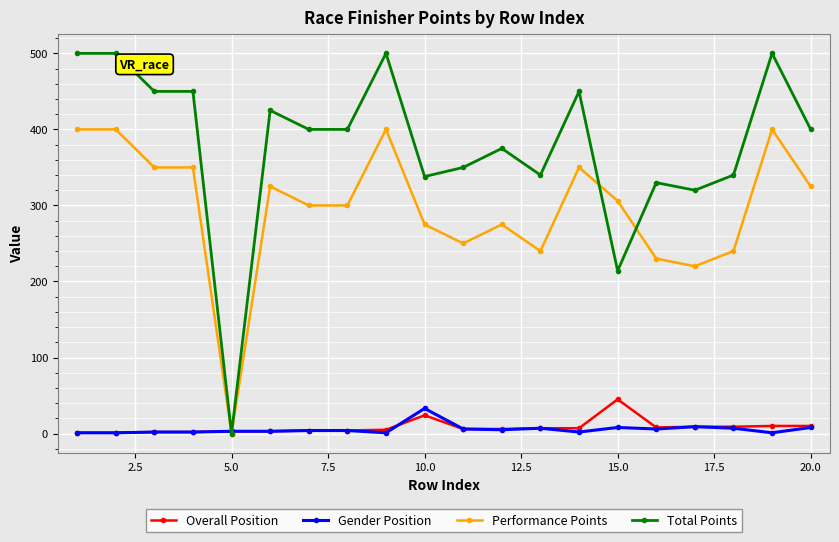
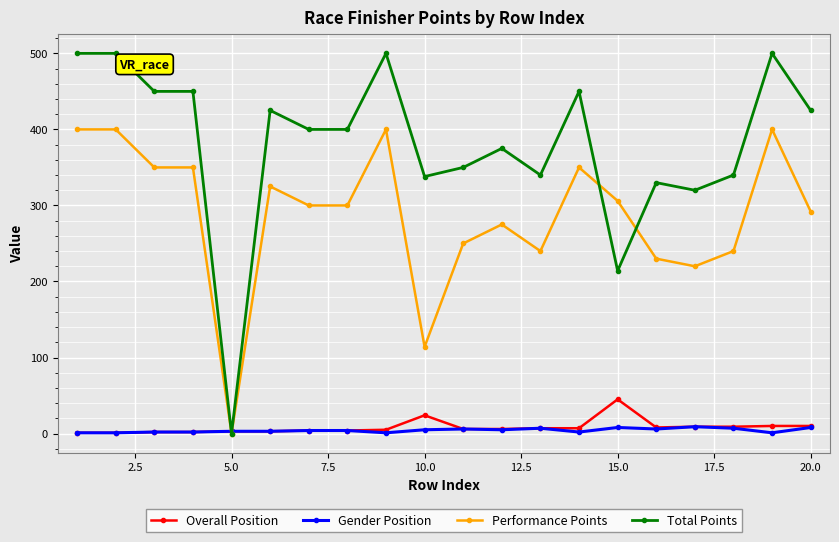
  {
    "Overall Position": {
      "10.0": 20,
      "15.0": 50
    },
    "Gender Position": {
-     "10.0": 30,
+     "10.0": 10,
      "15.0": 10
    },
    "Performance Points": {
-     "10.0": 280,
+     "10.0": 110,
      "15.0": 310,
-     "20.0": 330
+     "20.0": 290
    },
    "Total Points": {
      "10.0": 340,
      "15.0": 210,
-     "20.0": 400
+     "20.0": 430
    }
  }
